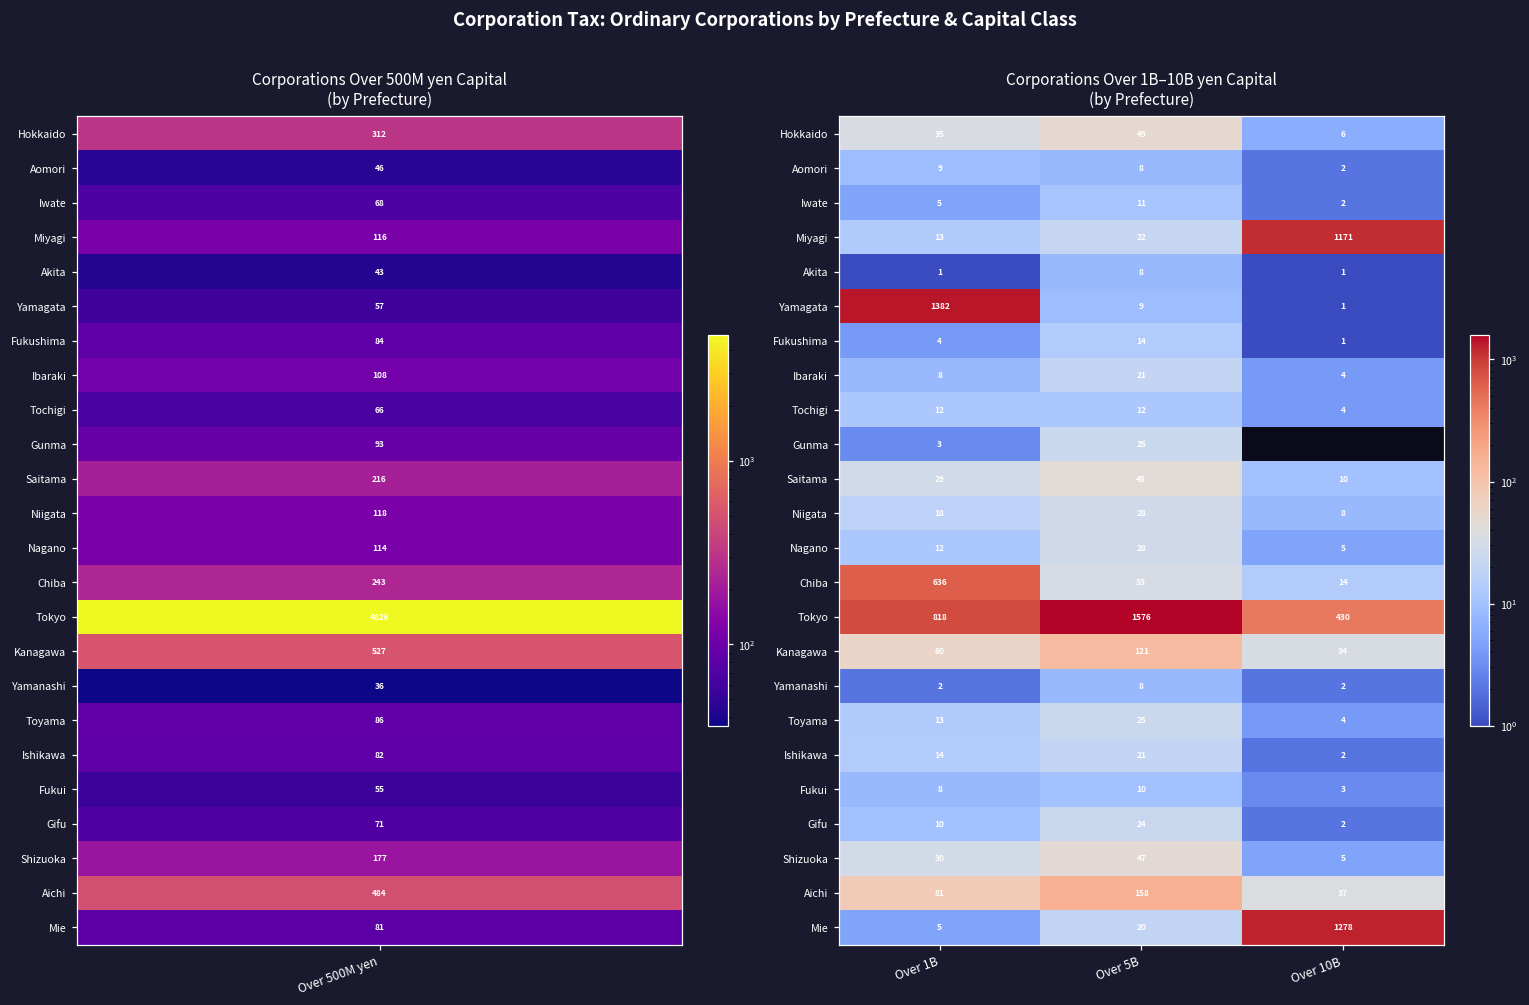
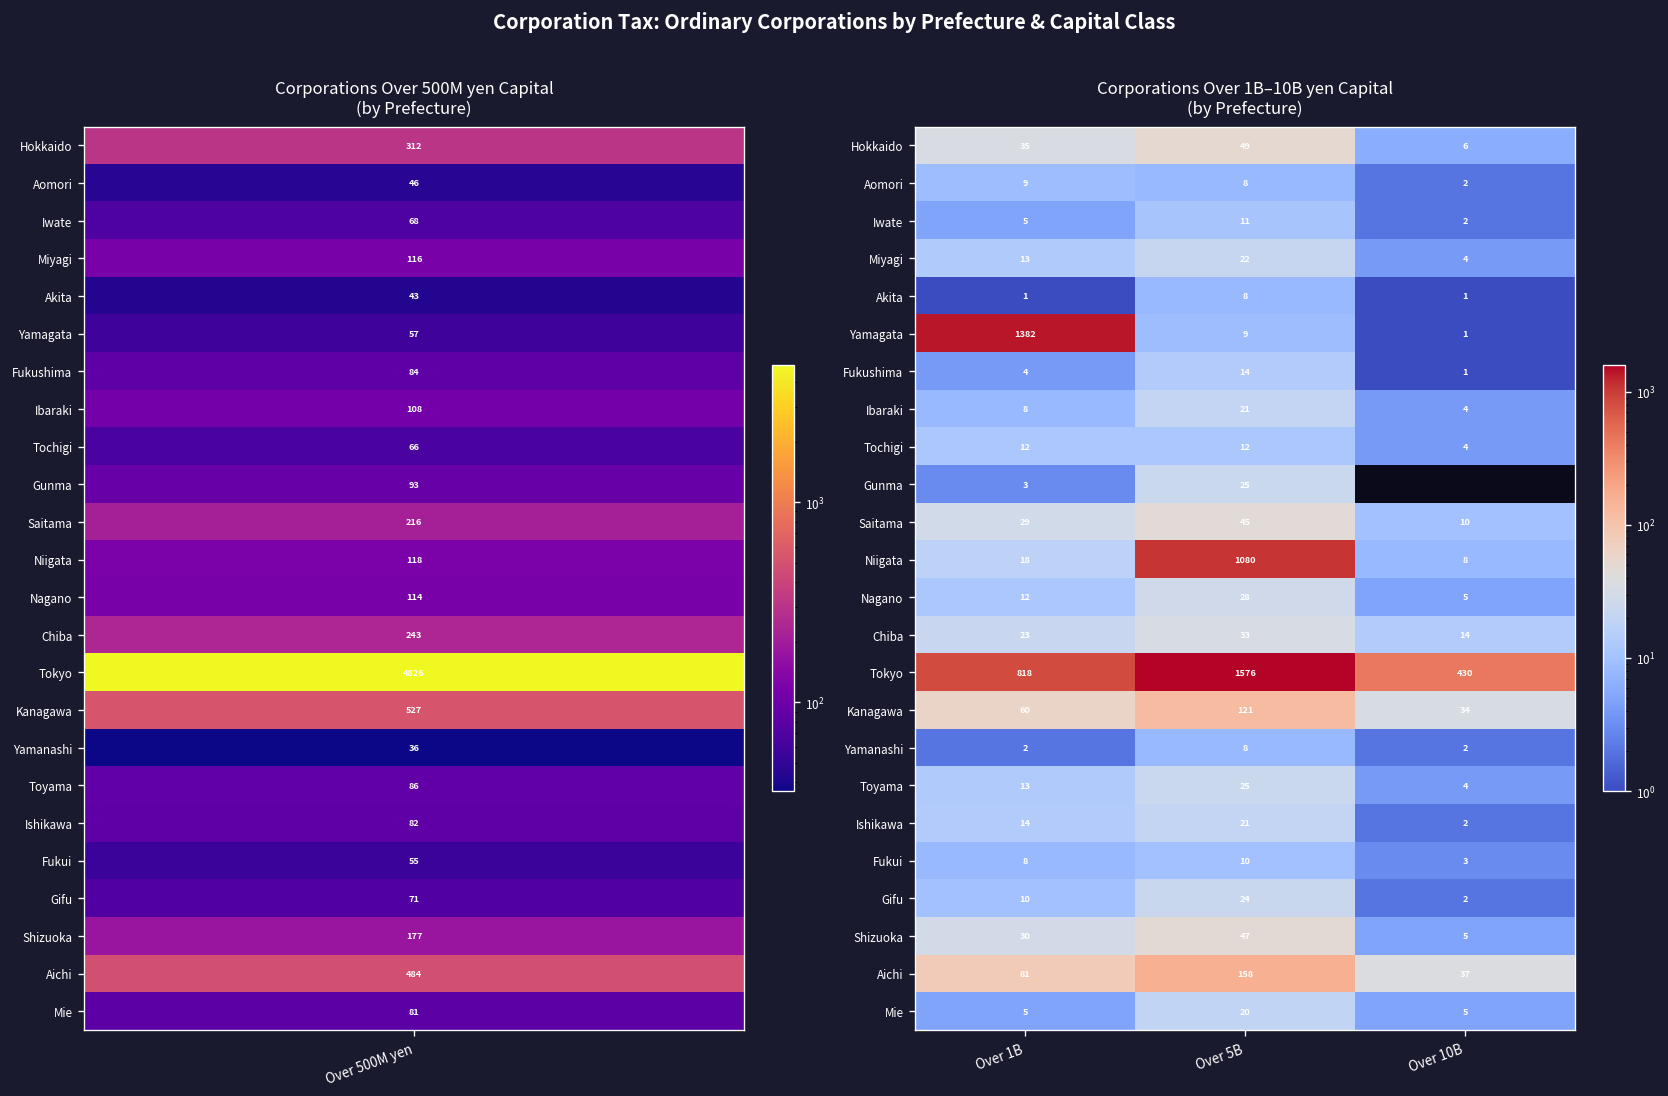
  {
    "Hokkaido": {
      "Over 10B": 6
    },
    "Aomori": {
      "Over 1B": 9,
      "Over 5B": 8,
      "Over 10B": 2
    },
    "Iwate": {
      "Over 1B": 5,
      "Over 5B": 11,
      "Over 10B": 2
    },
    "Miyagi": {
      "Over 1B": 13,
      "Over 5B": 22,
-     "Over 10B": 1171
+     "Over 10B": 4
    },
    "Akita": {
      "Over 1B": 1,
      "Over 5B": 8,
      "Over 10B": 1
    },
    "Yamagata": {
      "Over 1B": 1382,
      "Over 5B": 9,
      "Over 10B": 1
    },
    "Fukushima": {
      "Over 1B": 4,
      "Over 5B": 14,
      "Over 10B": 1
    },
    "Ibaraki": {
      "Over 1B": 8,
      "Over 5B": 21,
      "Over 10B": 4
    },
    "Tochigi": {
      "Over 1B": 12,
      "Over 5B": 12,
      "Over 10B": 4
    },
    "Gunma": {
      "Over 1B": 3,
      "Over 5B": 25
    },
    "Saitama": {
      "Over 10B": 10
    },
    "Niigata": {
      "Over 1B": 18,
-     "Over 5B": 28,
+     "Over 5B": 1080,
      "Over 10B": 8
    },
    "Nagano": {
      "Over 1B": 12,
      "Over 5B": 28,
      "Over 10B": 5
    },
    "Chiba": {
-     "Over 1B": 636,
+     "Over 1B": 23,
      "Over 10B": 14
    },
    "Tokyo": {
      "Over 1B": 818,
      "Over 5B": 1576,
      "Over 10B": 430
    },
    "Kanagawa": {
      "Over 1B": 60,
      "Over 5B": 121
    },
    "Yamanashi": {
      "Over 1B": 2,
      "Over 5B": 8,
      "Over 10B": 2
    },
    "Toyama": {
      "Over 1B": 13,
      "Over 5B": 25,
      "Over 10B": 4
    },
    "Ishikawa": {
      "Over 1B": 14,
      "Over 5B": 21,
      "Over 10B": 2
    },
    "Fukui": {
      "Over 1B": 8,
      "Over 5B": 10,
      "Over 10B": 3
    },
    "Gifu": {
      "Over 1B": 10,
      "Over 5B": 24,
      "Over 10B": 2
    },
    "Shizuoka": {
      "Over 10B": 5
    },
    "Aichi": {
      "Over 1B": 81,
      "Over 5B": 158
    },
    "Mie": {
      "Over 1B": 5,
      "Over 5B": 20,
-     "Over 10B": 1278
+     "Over 10B": 5
    }
  }
